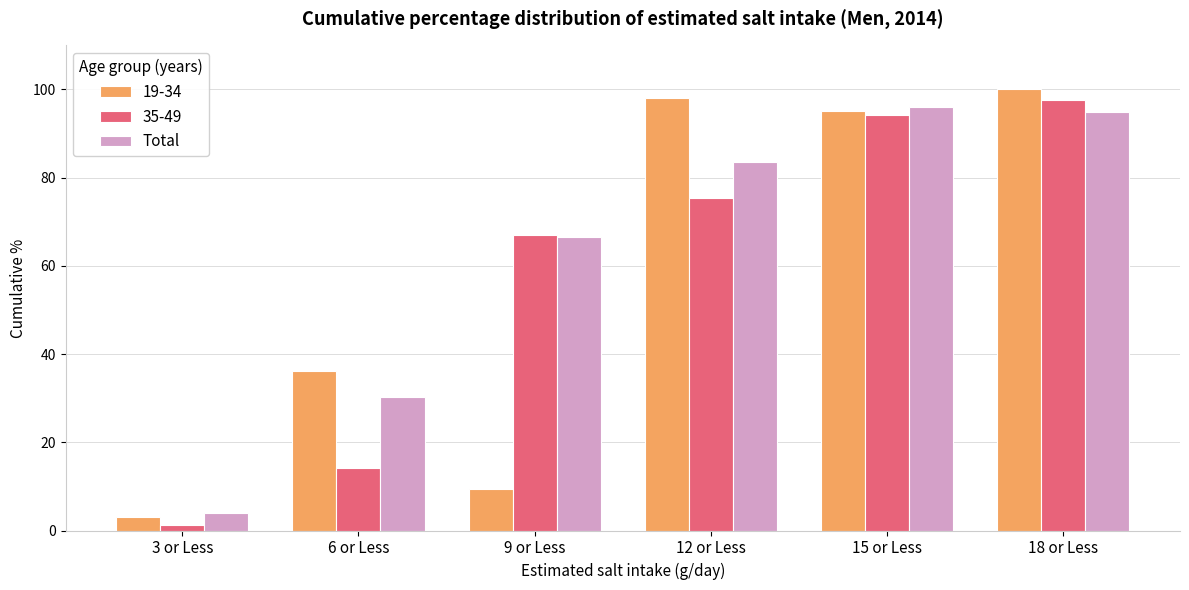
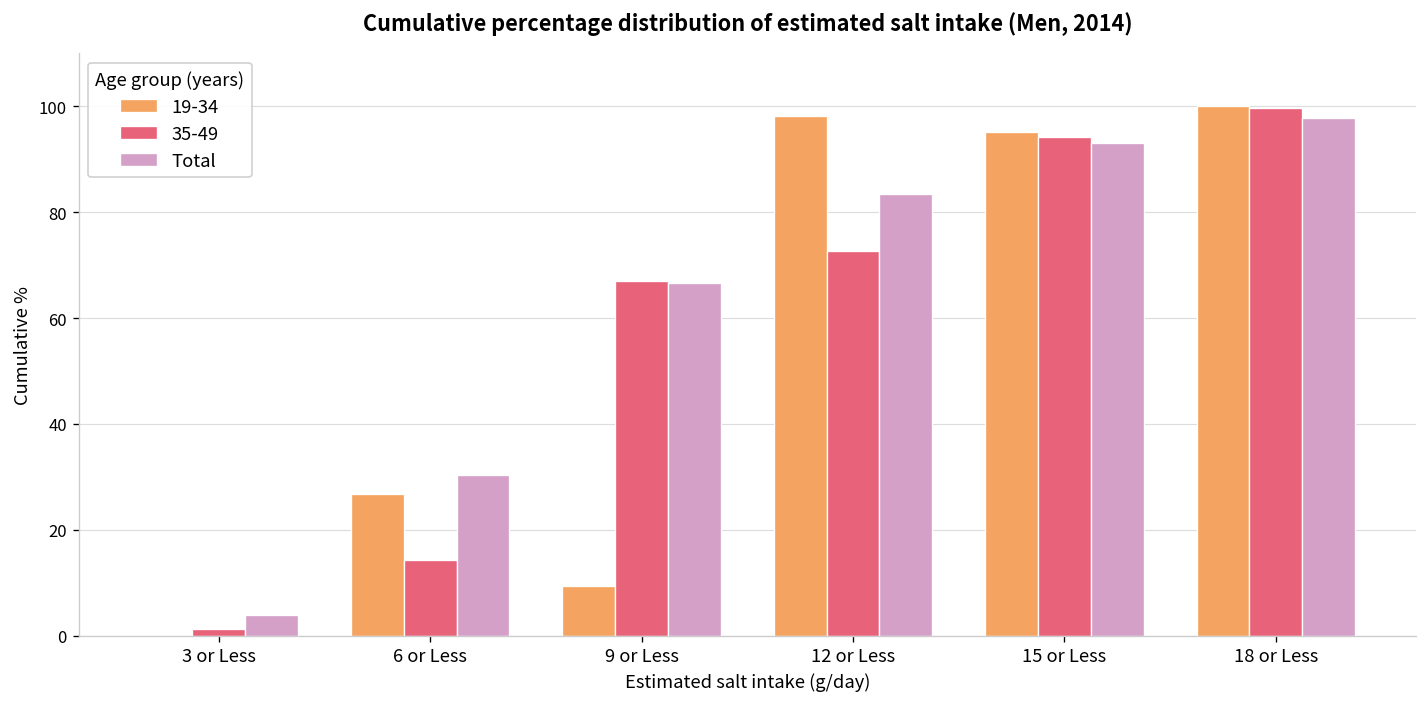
  {
    "19-34": {
-     "3 or Less": 3,
-     "6 or Less": 36,
+     "3 or Less": 0,
+     "6 or Less": 27,
      "9 or Less": 9,
      "12 or Less": 98,
      "15 or Less": 95,
      "18 or Less": 100
    },
    "35-49": {
      "3 or Less": 1,
      "6 or Less": 14,
      "9 or Less": 67,
-     "12 or Less": 75,
+     "12 or Less": 73,
      "15 or Less": 94,
-     "18 or Less": 98
+     "18 or Less": 100
    },
    "Total": {
      "3 or Less": 4,
      "6 or Less": 30,
      "9 or Less": 67,
      "12 or Less": 83,
-     "15 or Less": 96,
-     "18 or Less": 95
+     "15 or Less": 93,
+     "18 or Less": 98
    }
  }
